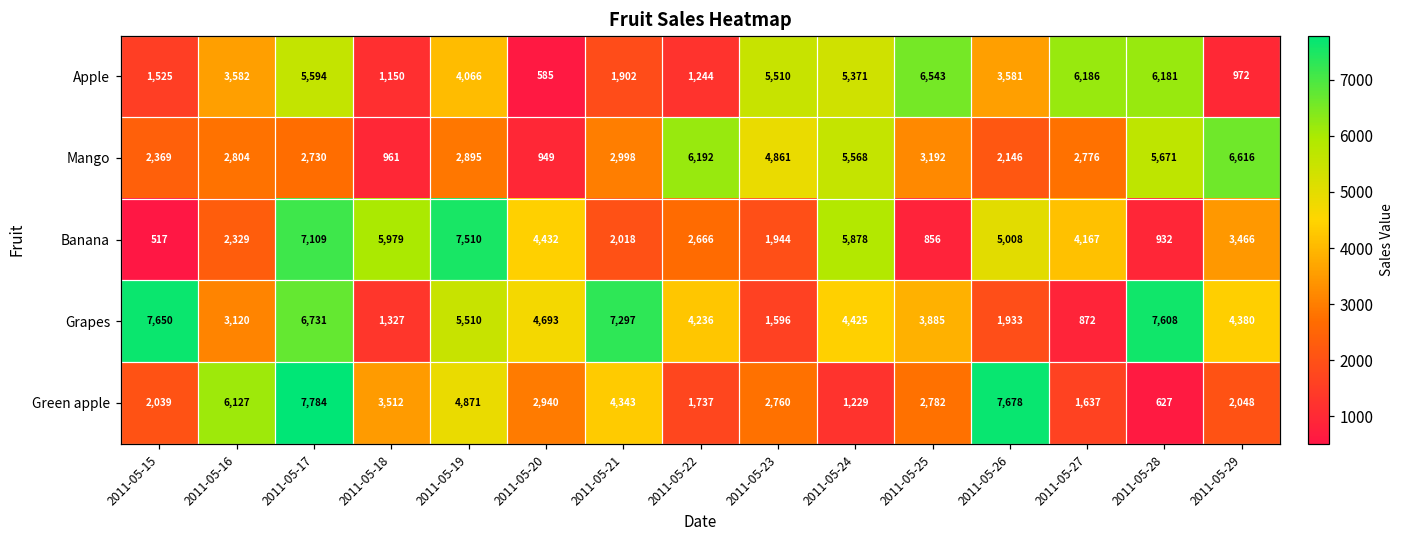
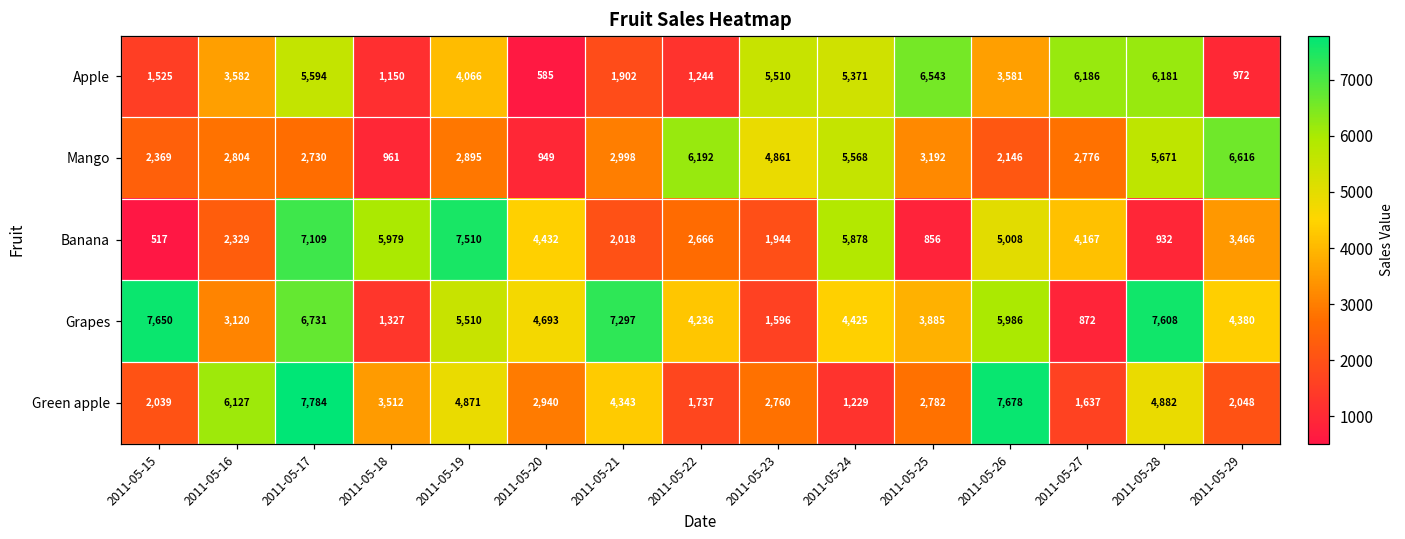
  {
    "Apple": {
      "2011-05-15": "1,525",
      "2011-05-16": "3,582",
      "2011-05-17": "5,594",
      "2011-05-18": "1,150",
      "2011-05-19": "4,066",
      "2011-05-20": "585",
      "2011-05-21": "1,902",
      "2011-05-22": "1,244",
      "2011-05-23": "5,510",
      "2011-05-24": "5,371",
      "2011-05-25": "6,543",
      "2011-05-26": "3,581",
      "2011-05-27": "6,186",
      "2011-05-28": "6,181",
      "2011-05-29": "972"
    },
    "Mango": {
      "2011-05-15": "2,369",
      "2011-05-16": "2,804",
      "2011-05-17": "2,730",
      "2011-05-18": "961",
      "2011-05-19": "2,895",
      "2011-05-20": "949",
      "2011-05-21": "2,998",
      "2011-05-22": "6,192",
      "2011-05-23": "4,861",
      "2011-05-24": "5,568",
      "2011-05-25": "3,192",
      "2011-05-26": "2,146",
      "2011-05-27": "2,776",
      "2011-05-28": "5,671",
      "2011-05-29": "6,616"
    },
    "Banana": {
      "2011-05-15": "517",
      "2011-05-16": "2,329",
      "2011-05-17": "7,109",
      "2011-05-18": "5,979",
      "2011-05-19": "7,510",
      "2011-05-20": "4,432",
      "2011-05-21": "2,018",
      "2011-05-22": "2,666",
      "2011-05-23": "1,944",
      "2011-05-24": "5,878",
      "2011-05-25": "856",
      "2011-05-26": "5,008",
      "2011-05-27": "4,167",
      "2011-05-28": "932",
      "2011-05-29": "3,466"
    },
    "Grapes": {
      "2011-05-15": "7,650",
      "2011-05-16": "3,120",
      "2011-05-17": "6,731",
      "2011-05-18": "1,327",
      "2011-05-19": "5,510",
      "2011-05-20": "4,693",
      "2011-05-21": "7,297",
      "2011-05-22": "4,236",
      "2011-05-23": "1,596",
      "2011-05-24": "4,425",
      "2011-05-25": "3,885",
-     "2011-05-26": "1,933",
+     "2011-05-26": "5,986",
      "2011-05-27": "872",
      "2011-05-28": "7,608",
      "2011-05-29": "4,380"
    },
    "Green apple": {
      "2011-05-15": "2,039",
      "2011-05-16": "6,127",
      "2011-05-17": "7,784",
      "2011-05-18": "3,512",
      "2011-05-19": "4,871",
      "2011-05-20": "2,940",
      "2011-05-21": "4,343",
      "2011-05-22": "1,737",
      "2011-05-23": "2,760",
      "2011-05-24": "1,229",
      "2011-05-25": "2,782",
      "2011-05-26": "7,678",
      "2011-05-27": "1,637",
-     "2011-05-28": "627",
+     "2011-05-28": "4,882",
      "2011-05-29": "2,048"
    }
  }
